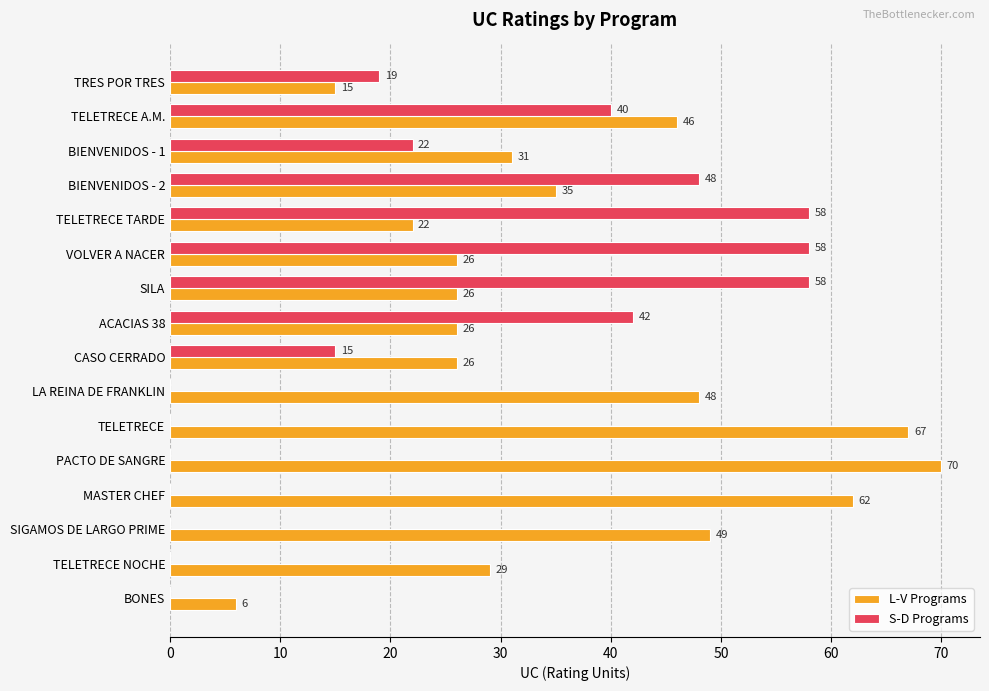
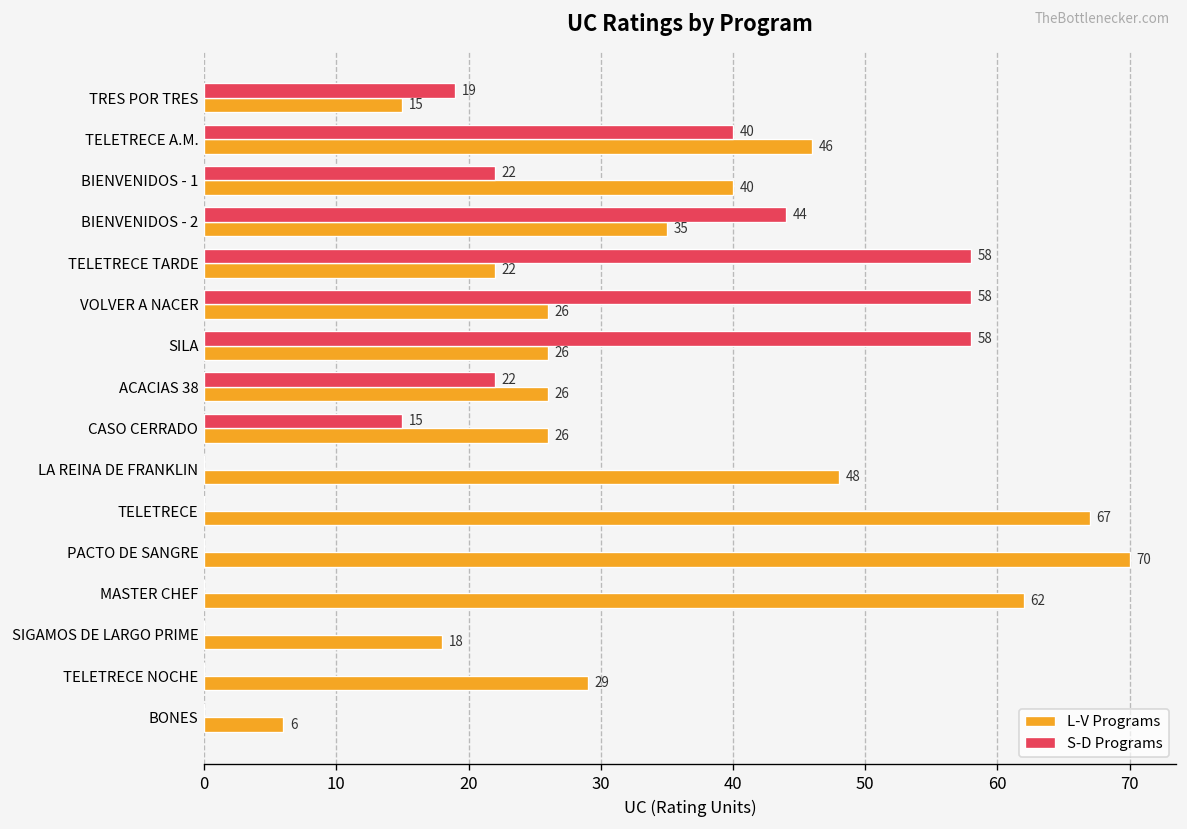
  {
    "L-V Programs": {
      "TRES POR TRES": 15,
      "TELETRECE A.M.": 46,
-     "BIENVENIDOS - 1": 31,
+     "BIENVENIDOS - 1": 40,
      "BIENVENIDOS - 2": 35,
      "TELETRECE TARDE": 22,
      "VOLVER A NACER": 26,
      "SILA": 26,
      "ACACIAS 38": 26,
      "CASO CERRADO": 26,
      "LA REINA DE FRANKLIN": 48,
      "TELETRECE": 67,
      "PACTO DE SANGRE": 70,
      "MASTER CHEF": 62,
-     "SIGAMOS DE LARGO PRIME": 49,
+     "SIGAMOS DE LARGO PRIME": 18,
      "TELETRECE NOCHE": 29,
      "BONES": 6
    },
    "S-D Programs": {
      "TRES POR TRES": 19,
      "TELETRECE A.M.": 40,
      "BIENVENIDOS - 1": 22,
-     "BIENVENIDOS - 2": 48,
+     "BIENVENIDOS - 2": 44,
      "TELETRECE TARDE": 58,
      "VOLVER A NACER": 58,
      "SILA": 58,
-     "ACACIAS 38": 42,
+     "ACACIAS 38": 22,
      "CASO CERRADO": 15
    }
  }
